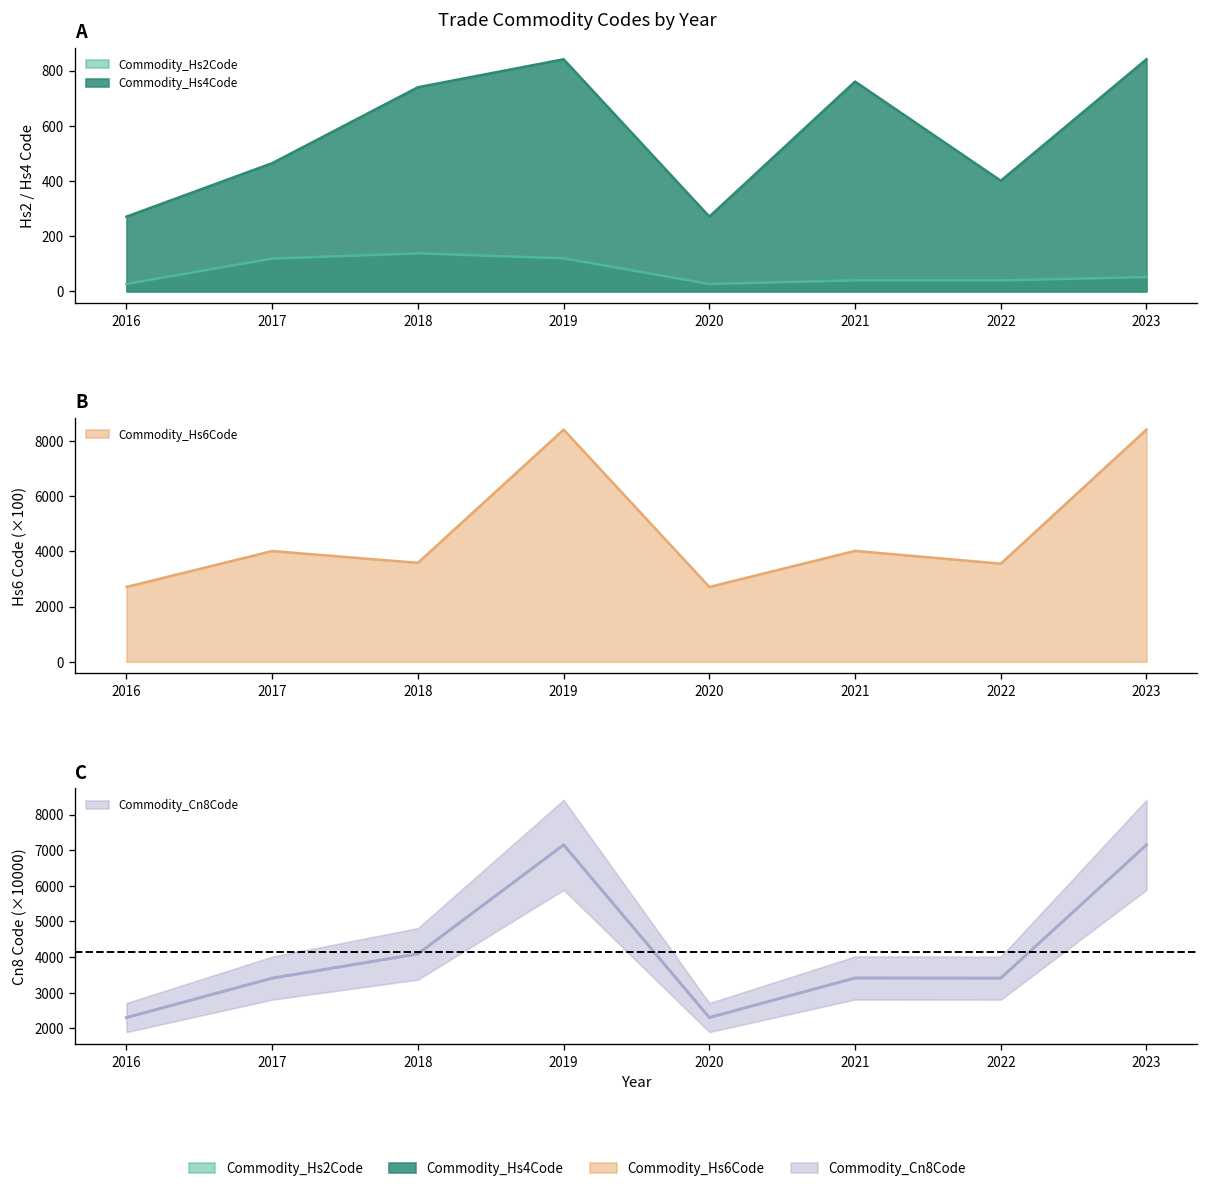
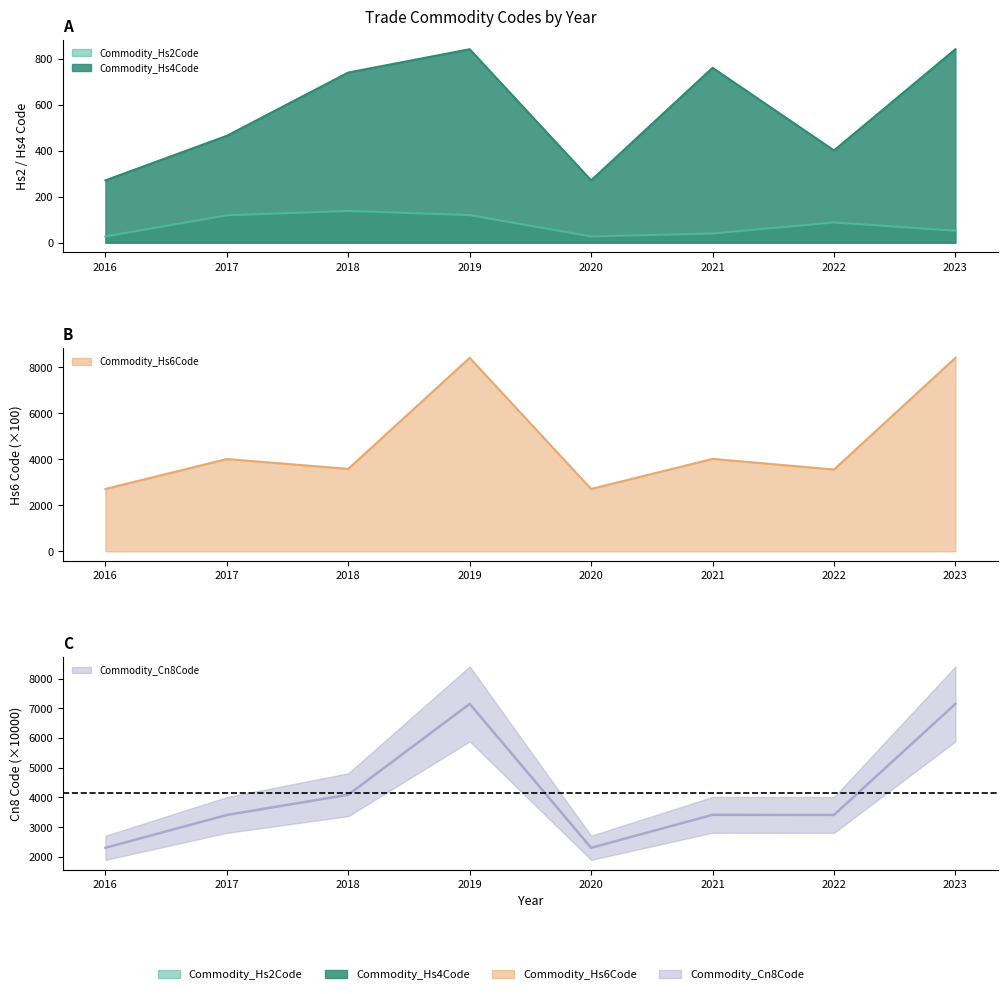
  {
    "A": {
      "Commodity_Hs2Code": {
        "2016": 30,
        "2017": 120,
        "2018": 140,
        "2019": 120,
        "2020": 30,
        "2021": 40,
-       "2022": 40,
+       "2022": 90,
        "2023": 50
      },
      "Commodity_Hs4Code": {
        "2016": 270,
        "2017": 460,
        "2018": 740,
        "2019": 840,
        "2020": 270,
        "2021": 760,
        "2022": 400,
        "2023": 840
      }
    },
    "B": {
      "2016": 2700,
      "2017": 4000,
      "2018": 3600,
      "2019": 8400,
      "2020": 2700,
      "2021": 4000,
      "2022": 3600,
      "2023": 8400
    }
  }
